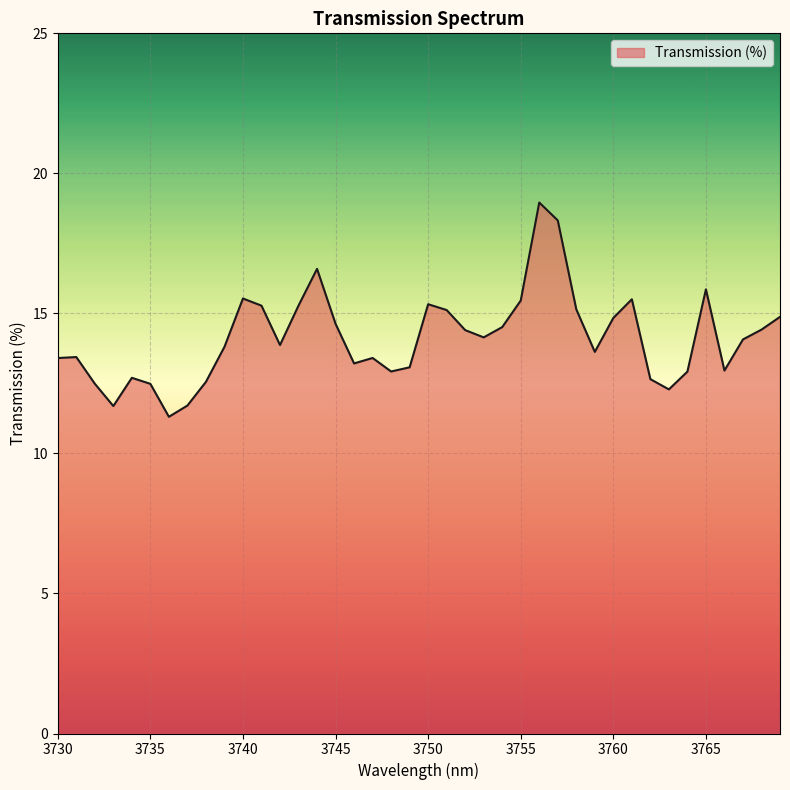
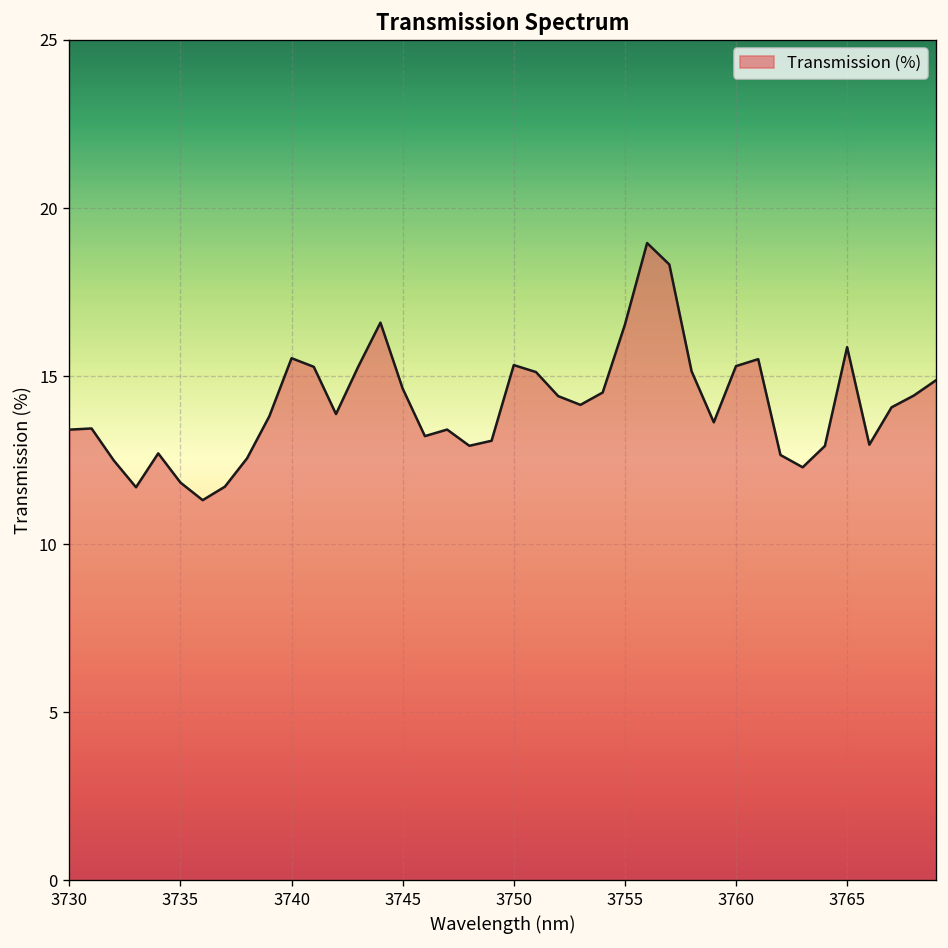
  {
    "3730": 13.4,
-   "3735": 12.5,
+   "3735": 11.8,
    "3740": 15.5,
    "3745": 14.6,
    "3750": 15.3,
-   "3755": 15.5,
-   "3760": 14.8,
+   "3755": 16.5,
+   "3760": 15.3,
    "3765": 15.9
  }
